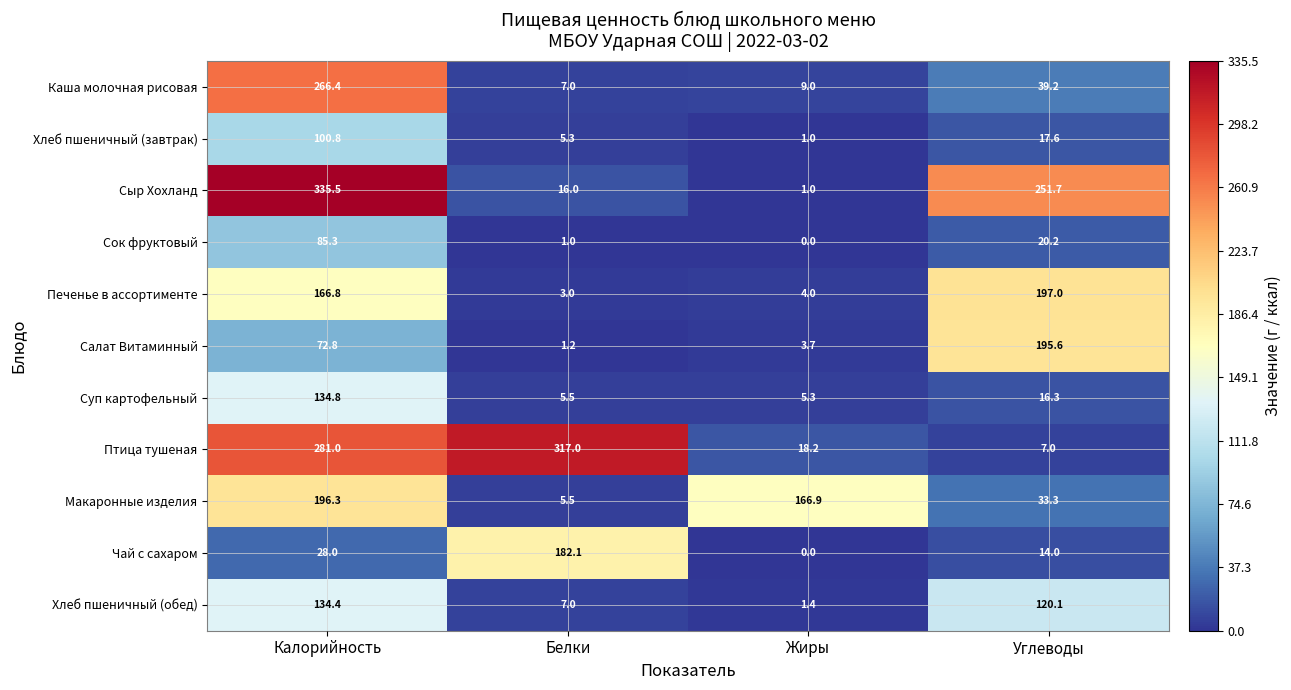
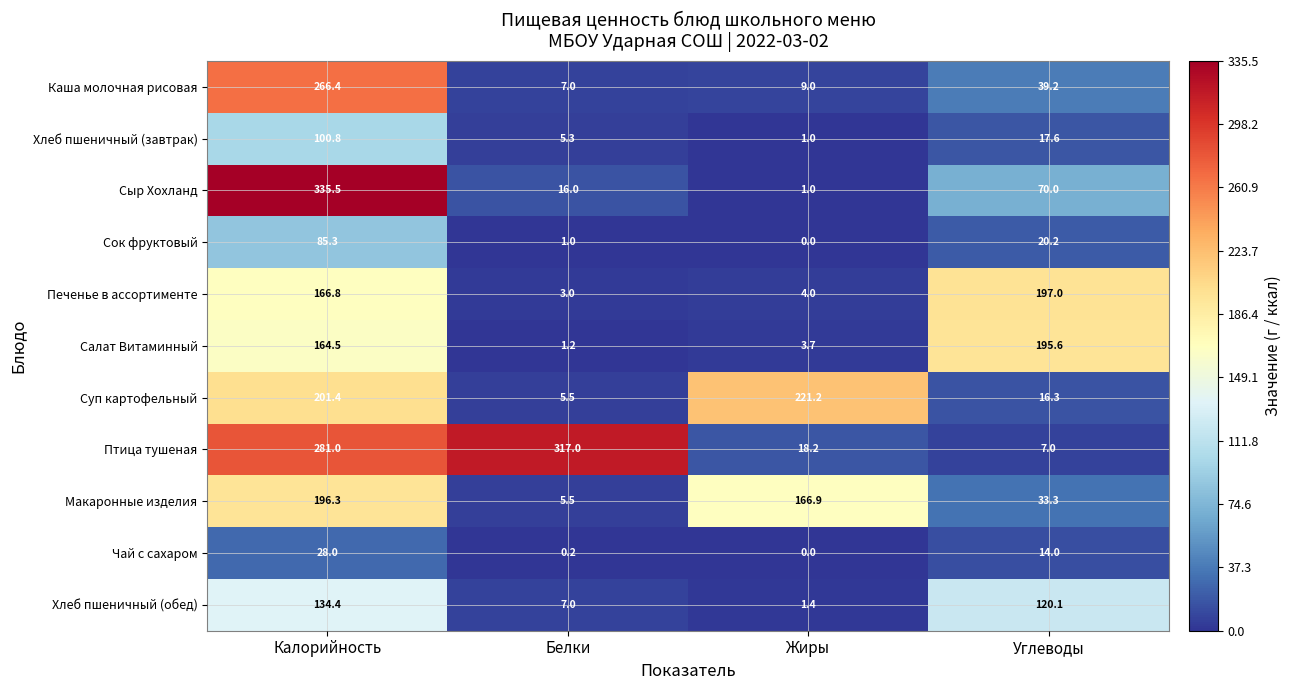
  {
    "Каша молочная рисовая": {
      "Калорийность": 266.4,
      "Белки": 7.0,
      "Жиры": 9.0,
      "Углеводы": 39.2
    },
    "Хлеб пшеничный (завтрак)": {
      "Калорийность": 100.8,
      "Белки": 5.3,
      "Жиры": 1.0,
      "Углеводы": 17.6
    },
    "Сыр Хохланд": {
      "Калорийность": 335.5,
      "Белки": 16.0,
      "Жиры": 1.0,
-     "Углеводы": 251.7
+     "Углеводы": 70.0
    },
    "Сок фруктовый": {
      "Калорийность": 85.3,
      "Белки": 1.0,
      "Жиры": 0.0,
      "Углеводы": 20.2
    },
    "Печенье в ассортименте": {
      "Калорийность": 166.8,
      "Белки": 3.0,
      "Жиры": 4.0,
      "Углеводы": 197.0
    },
    "Салат Витаминный": {
-     "Калорийность": 72.8,
+     "Калорийность": 164.5,
      "Белки": 1.2,
      "Жиры": 3.7,
      "Углеводы": 195.6
    },
    "Суп картофельный": {
-     "Калорийность": 134.8,
+     "Калорийность": 201.4,
      "Белки": 5.5,
-     "Жиры": 5.3,
+     "Жиры": 221.2,
      "Углеводы": 16.3
    },
    "Птица тушеная": {
      "Калорийность": 281.0,
      "Белки": 317.0,
      "Жиры": 18.2,
      "Углеводы": 7.0
    },
    "Макаронные изделия": {
      "Калорийность": 196.3,
      "Белки": 5.5,
      "Жиры": 166.9,
      "Углеводы": 33.3
    },
    "Чай с сахаром": {
      "Калорийность": 28.0,
-     "Белки": 182.1,
+     "Белки": 0.2,
      "Жиры": 0.0,
      "Углеводы": 14.0
    },
    "Хлеб пшеничный (обед)": {
      "Калорийность": 134.4,
      "Белки": 7.0,
      "Жиры": 1.4,
      "Углеводы": 120.1
    }
  }
